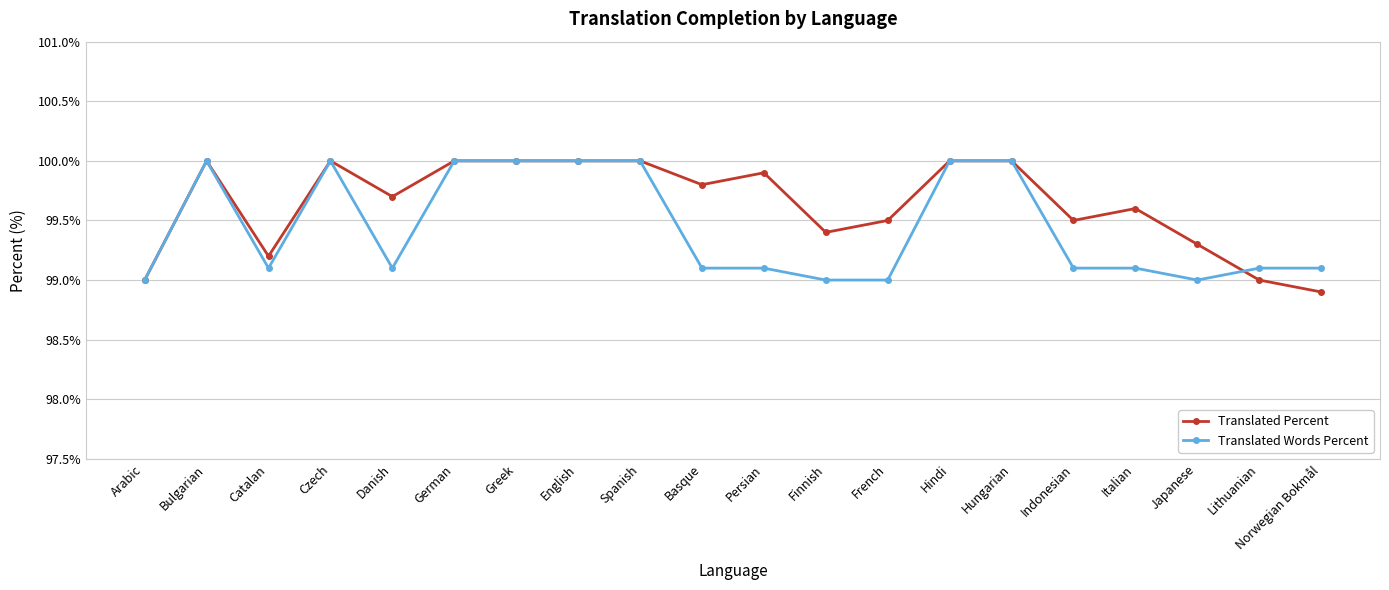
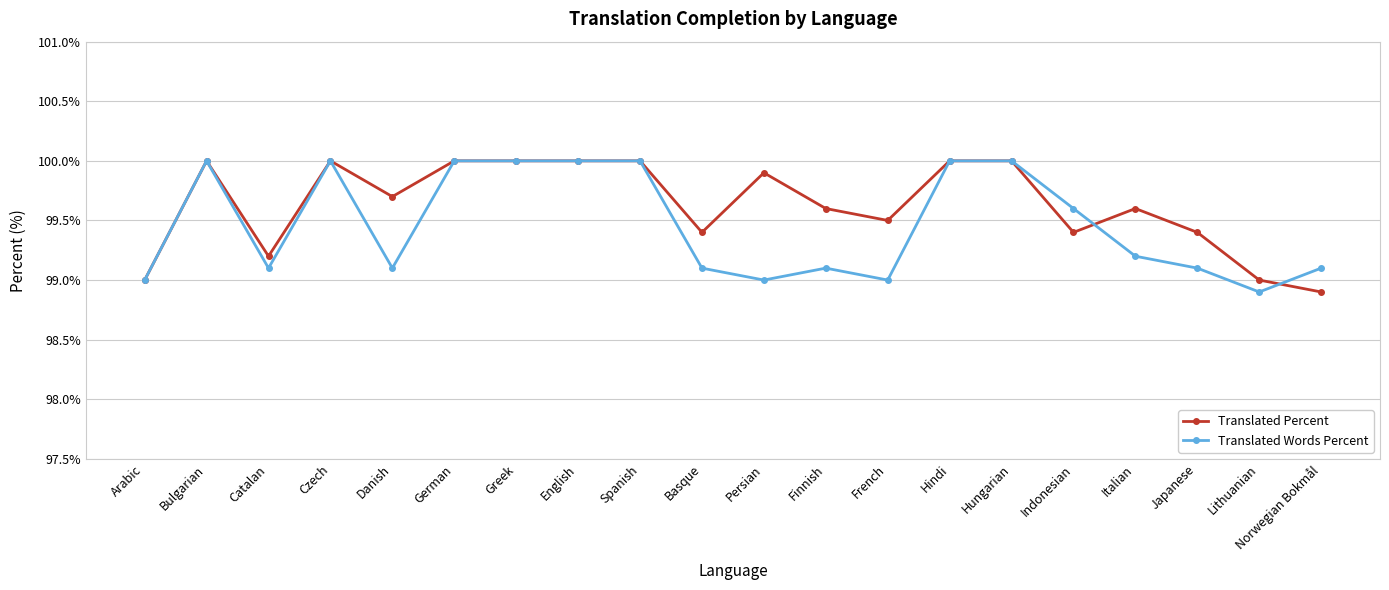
  {
    "Translated Percent": {
      "Catalan": "99.2%",
      "Danish": "99.7%",
-     "Basque": "99.8%",
+     "Basque": "99.4%",
      "Persian": "99.9%",
-     "Finnish": "99.4%",
+     "Finnish": "99.6%",
      "French": "99.5%",
-     "Indonesian": "99.5%",
+     "Indonesian": "99.4%",
      "Italian": "99.6%",
-     "Japanese": "99.3%",
+     "Japanese": "99.4%",
      "Lithuanian": "99.0%",
      "Norwegian Bokmål": "98.9%"
    },
    "Translated Words Percent": {
      "Catalan": "99.1%",
      "Danish": "99.1%",
      "Basque": "99.1%",
-     "Persian": "99.1%",
-     "Finnish": "99.0%",
+     "Persian": "99.0%",
+     "Finnish": "99.1%",
      "French": "99.0%",
-     "Indonesian": "99.1%",
-     "Italian": "99.1%",
-     "Japanese": "99.0%",
-     "Lithuanian": "99.1%",
+     "Indonesian": "99.6%",
+     "Italian": "99.2%",
+     "Japanese": "99.1%",
+     "Lithuanian": "98.9%",
      "Norwegian Bokmål": "99.1%"
    }
  }
